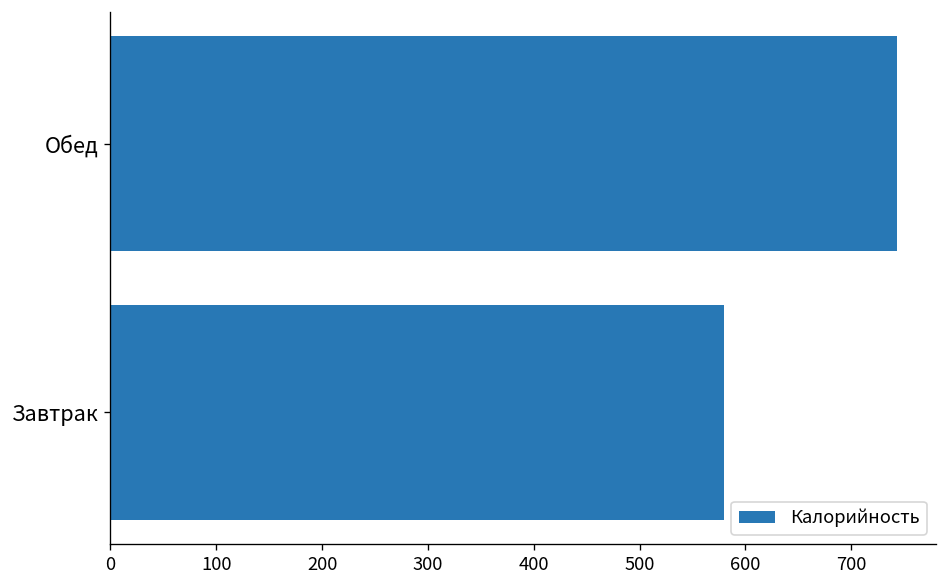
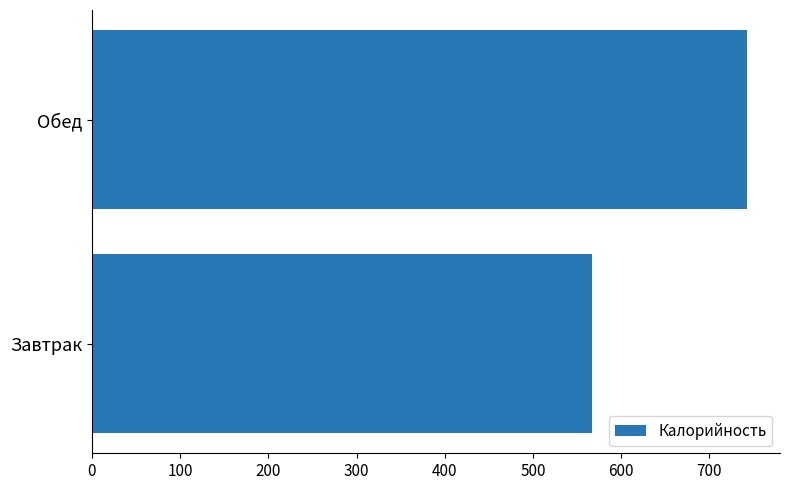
  {
    "Обед": 740,
-   "Завтрак": 580
+   "Завтрак": 570
  }
